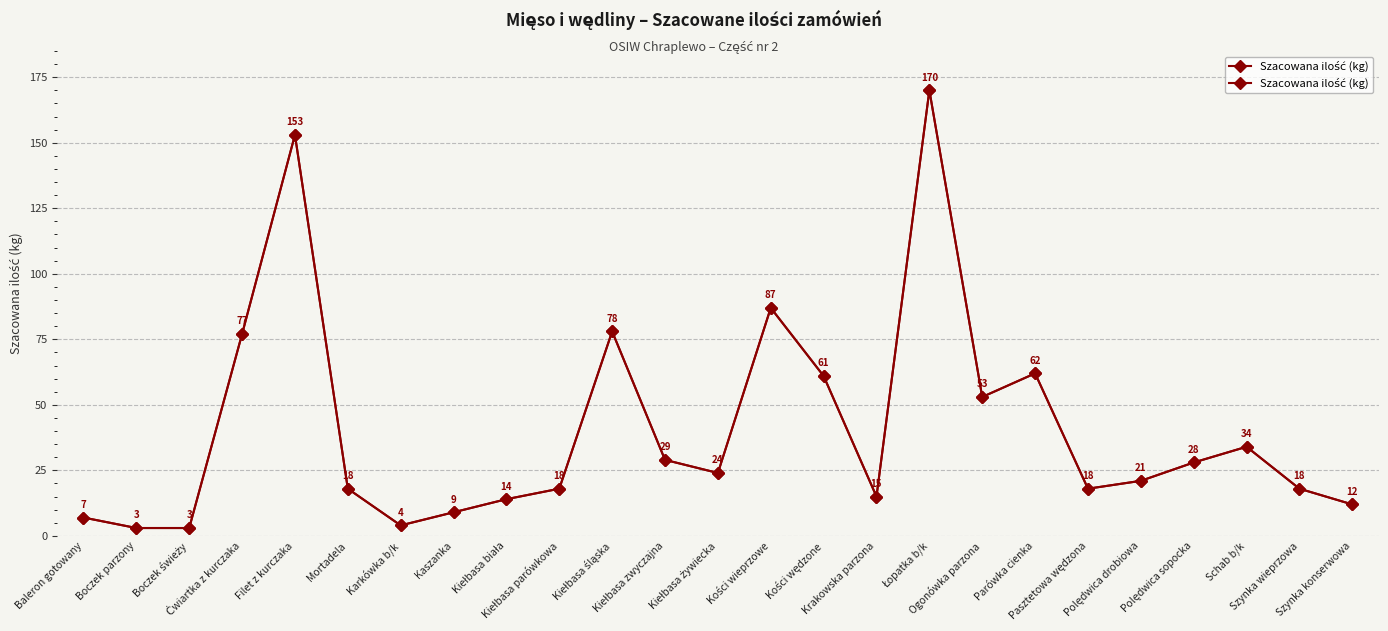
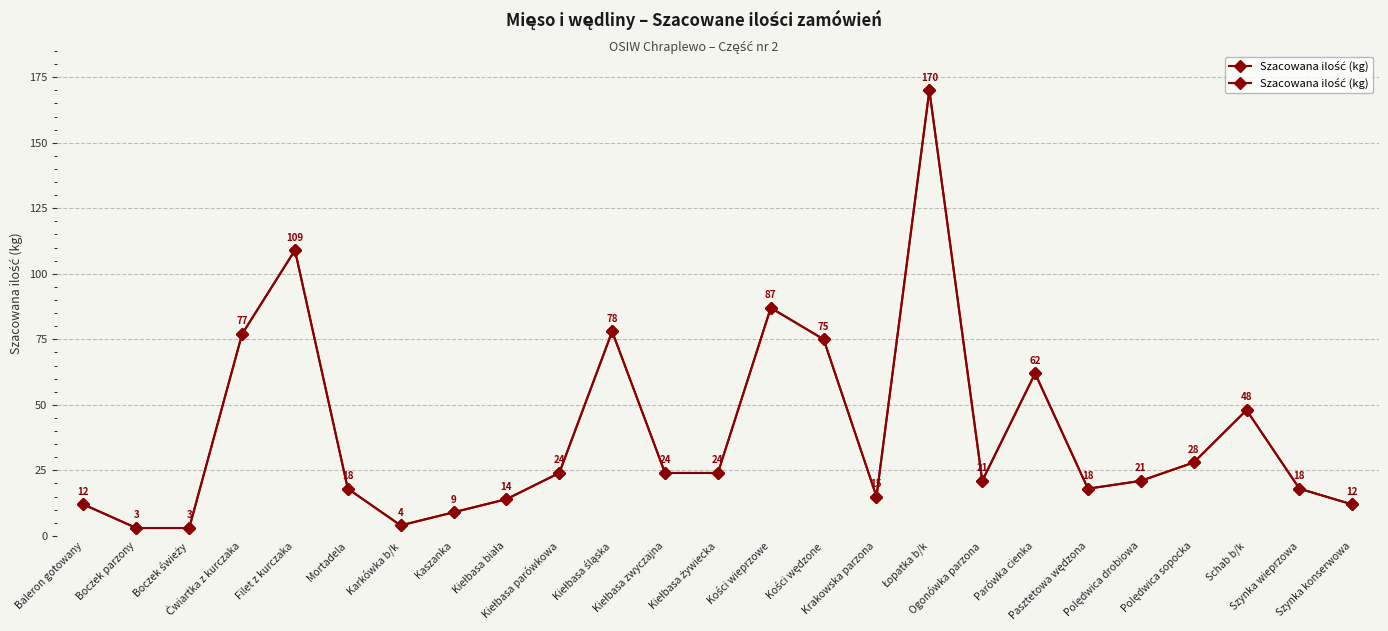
  {
-   "Baleron gotowany": 7,
+   "Baleron gotowany": 12,
    "Boczek parzony": 3,
    "Boczek świeży": 3,
    "Ćwiartka z kurczaka": 77,
-   "Filet z kurczaka": 153,
+   "Filet z kurczaka": 109,
    "Mortadela": 18,
    "Karkówka b/k": 4,
    "Kaszanka": 9,
    "Kiełbasa biała": 14,
-   "Kiełbasa parówkowa": 18,
+   "Kiełbasa parówkowa": 24,
    "Kiełbasa śląska": 78,
-   "Kiełbasa zwyczajna": 29,
+   "Kiełbasa zwyczajna": 24,
    "Kiełbasa żywiecka": 24,
    "Kości wieprzowe": 87,
-   "Kości wędzone": 61,
+   "Kości wędzone": 75,
    "Krakowska parzona": 15,
    "Łopatka b/k": 170,
-   "Ogonówka parzona": 53,
+   "Ogonówka parzona": 21,
    "Parówka cienka": 62,
    "Pasztetowa wędzona": 18,
    "Polędwica drobiowa": 21,
    "Polędwica sopocka": 28,
-   "Schab b/k": 34,
+   "Schab b/k": 48,
    "Szynka wieprzowa": 18,
    "Szynka konserwowa": 12
  }
